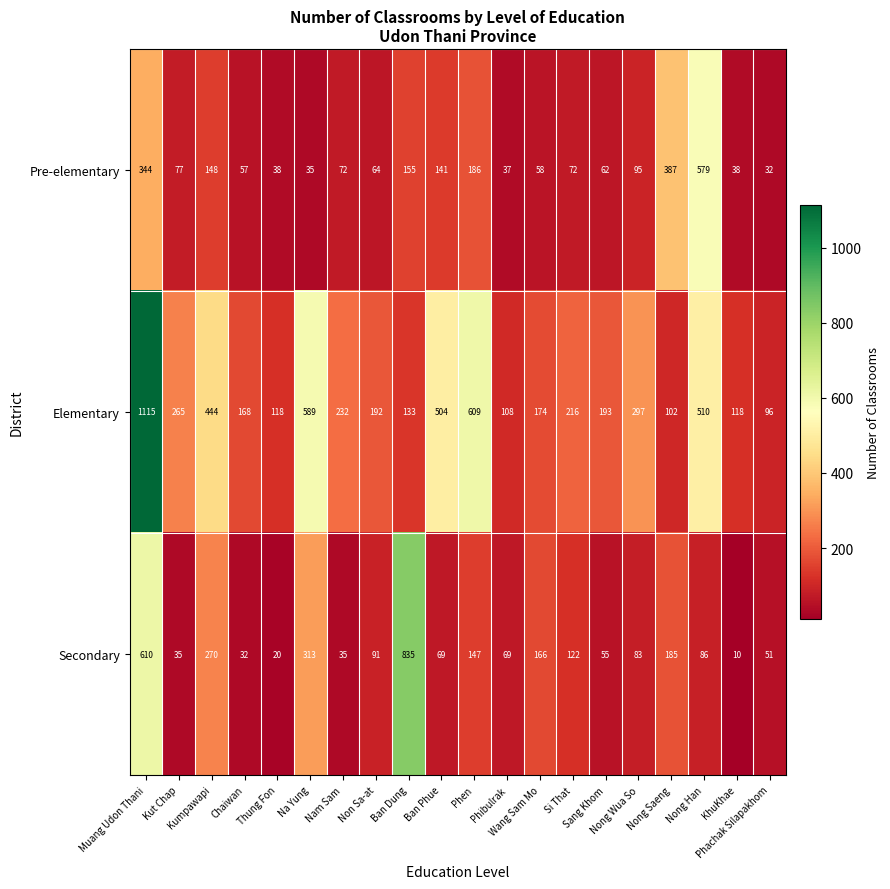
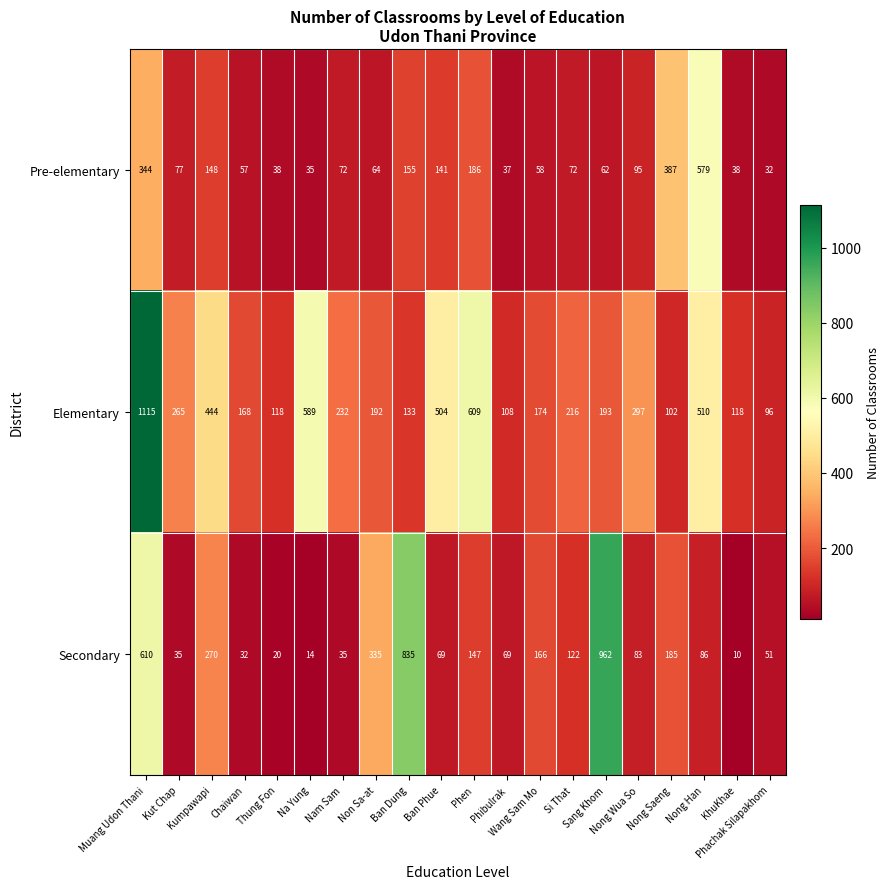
  {
    "Pre-elementary": {
      "Muang Udon Thani": 344,
      "Kut Chap": 77,
      "Kumpawapi": 148,
      "Chaiwan": 57,
      "Thung Fon": 38,
      "Na Yung": 35,
      "Nam Sam": 72,
      "Non Sa-at": 64,
      "Ban Dung": 155,
      "Ban Phue": 141,
      "Phen": 186,
      "Phibulrak": 37,
      "Wang Sam Mo": 58,
      "Si That": 72,
      "Sang Khom": 62,
      "Nong Wua So": 95,
      "Nong Saeng": 387,
      "Nong Han": 579,
      "KhuKhae": 38,
      "Phachak Silapakhom": 32
    },
    "Elementary": {
      "Muang Udon Thani": 1115,
      "Kut Chap": 265,
      "Kumpawapi": 444,
      "Chaiwan": 168,
      "Thung Fon": 118,
      "Na Yung": 589,
      "Nam Sam": 232,
      "Non Sa-at": 192,
      "Ban Dung": 133,
      "Ban Phue": 504,
      "Phen": 609,
      "Phibulrak": 108,
      "Wang Sam Mo": 174,
      "Si That": 216,
      "Sang Khom": 193,
      "Nong Wua So": 297,
      "Nong Saeng": 102,
      "Nong Han": 510,
      "KhuKhae": 118,
      "Phachak Silapakhom": 96
    },
    "Secondary": {
      "Muang Udon Thani": 610,
      "Kut Chap": 35,
      "Kumpawapi": 270,
      "Chaiwan": 32,
      "Thung Fon": 20,
-     "Na Yung": 313,
+     "Na Yung": 14,
      "Nam Sam": 35,
-     "Non Sa-at": 91,
+     "Non Sa-at": 335,
      "Ban Dung": 835,
      "Ban Phue": 69,
      "Phen": 147,
      "Phibulrak": 69,
      "Wang Sam Mo": 166,
      "Si That": 122,
-     "Sang Khom": 55,
+     "Sang Khom": 962,
      "Nong Wua So": 83,
      "Nong Saeng": 185,
      "Nong Han": 86,
      "KhuKhae": 10,
      "Phachak Silapakhom": 51
    }
  }
